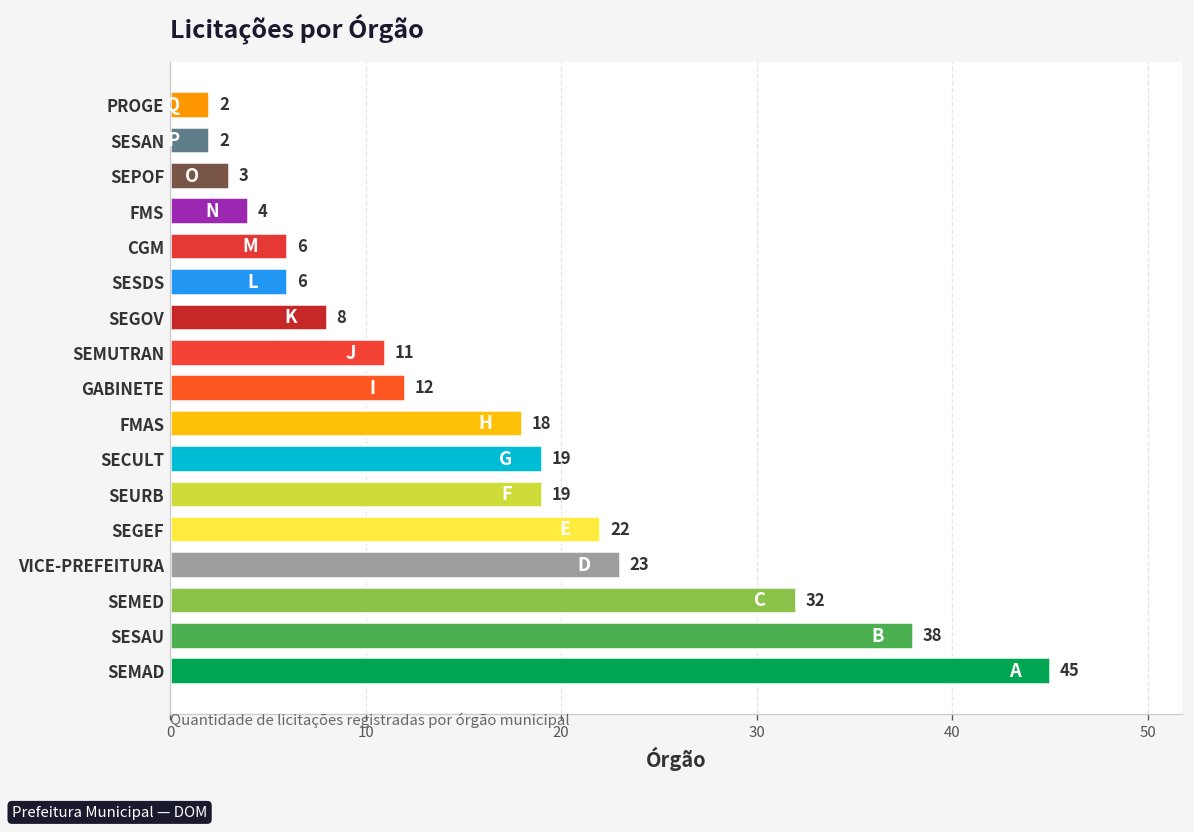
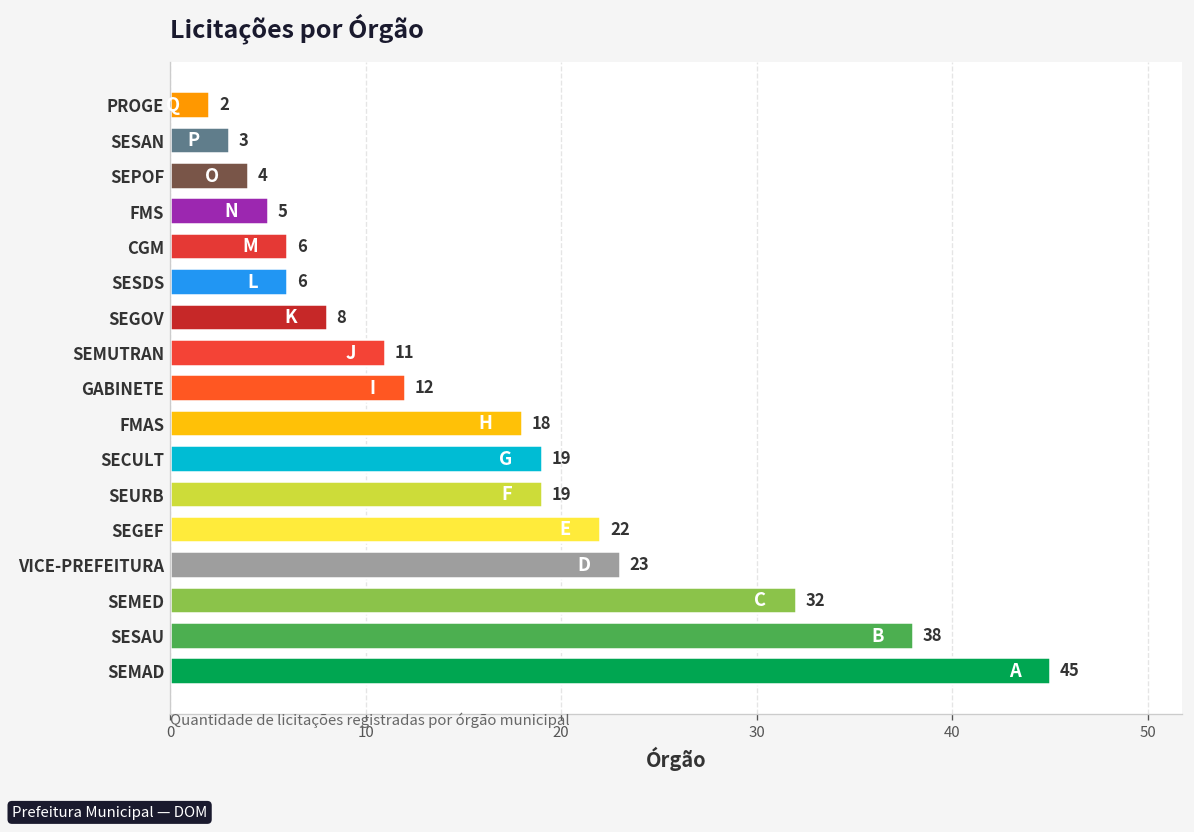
  {
    "PROGE": 2,
-   "SESAN": 2,
-   "SEPOF": 3,
-   "FMS": 4,
+   "SESAN": 3,
+   "SEPOF": 4,
+   "FMS": 5,
    "CGM": 6,
    "SESDS": 6,
    "SEGOV": 8,
    "SEMUTRAN": 11,
    "GABINETE": 12,
    "FMAS": 18,
    "SECULT": 19,
    "SEURB": 19,
    "SEGEF": 22,
    "VICE-PREFEITURA": 23,
    "SEMED": 32,
    "SESAU": 38,
    "SEMAD": 45
  }
